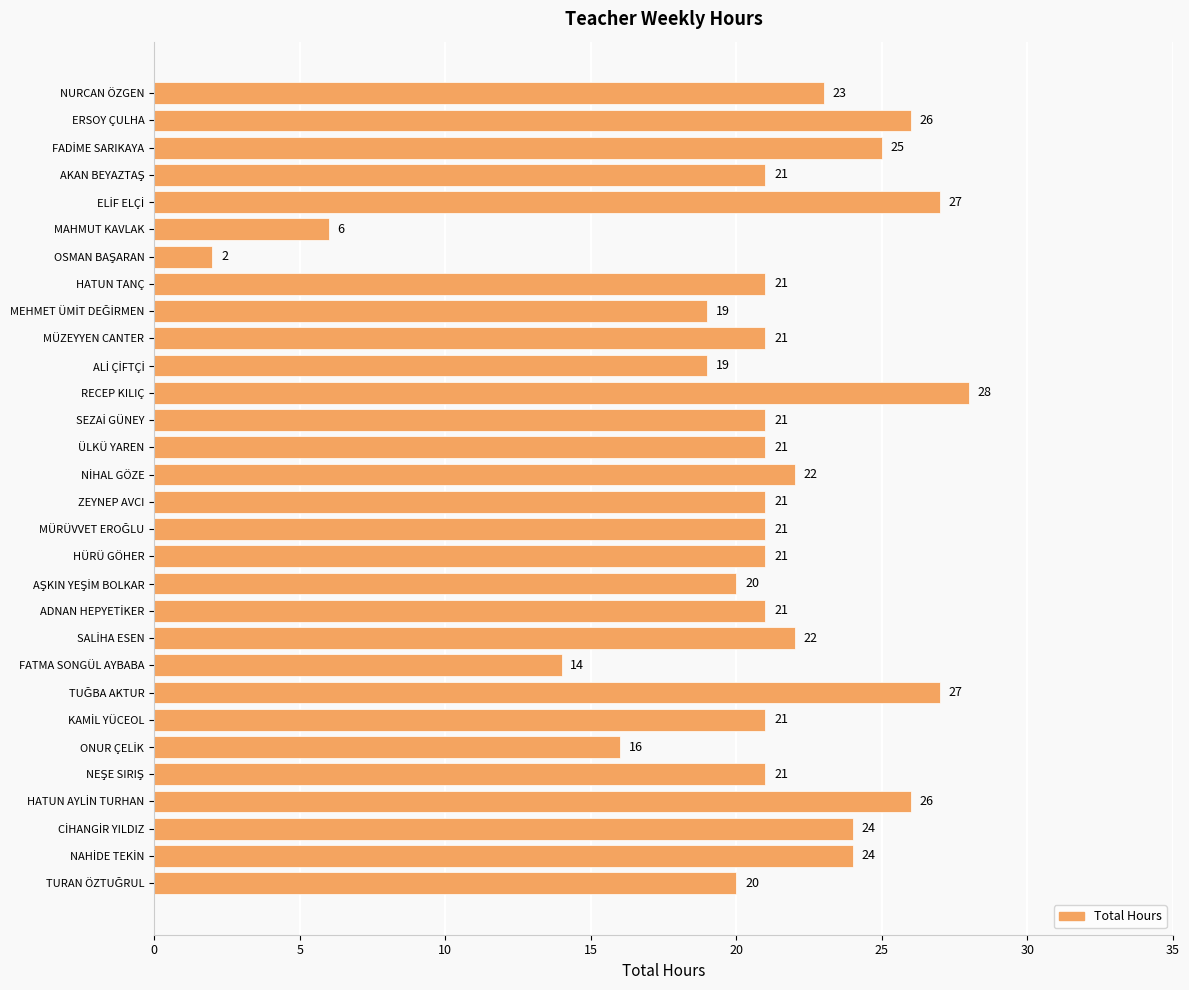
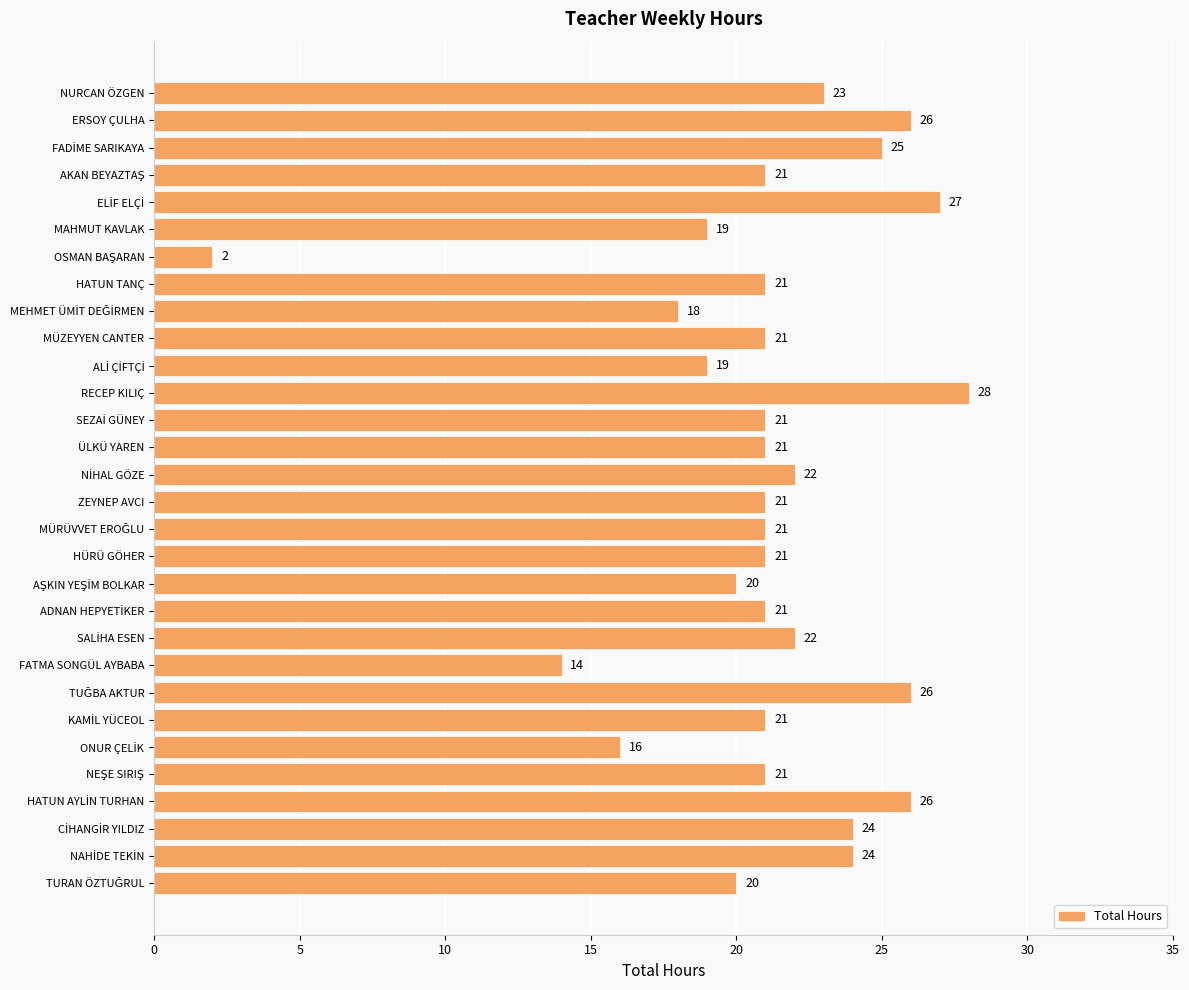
  {
    "NURCAN ÖZGEN": 23,
    "ERSOY ÇULHA": 26,
    "FADİME SARIKAYA": 25,
    "AKAN BEYAZTAŞ": 21,
    "ELİF ELÇİ": 27,
-   "MAHMUT KAVLAK": 6,
+   "MAHMUT KAVLAK": 19,
    "OSMAN BAŞARAN": 2,
    "HATUN TANÇ": 21,
-   "MEHMET ÜMİT DEĞİRMEN": 19,
+   "MEHMET ÜMİT DEĞİRMEN": 18,
    "MÜZEYYEN CANTER": 21,
    "ALİ ÇİFTÇİ": 19,
    "RECEP KILIÇ": 28,
    "SEZAİ GÜNEY": 21,
    "ÜLKÜ YAREN": 21,
    "NİHAL GÖZE": 22,
    "ZEYNEP AVCI": 21,
    "MÜRÜVVET EROĞLU": 21,
    "HÜRÜ GÖHER": 21,
    "AŞKIN YEŞİM BOLKAR": 20,
    "ADNAN HEPYETİKER": 21,
    "SALİHA ESEN": 22,
    "FATMA SONGÜL AYBABA": 14,
-   "TUĞBA AKTUR": 27,
+   "TUĞBA AKTUR": 26,
    "KAMİL YÜCEOL": 21,
    "ONUR ÇELİK": 16,
    "NEŞE SIRIŞ": 21,
    "HATUN AYLİN TURHAN": 26,
    "CİHANGİR YILDIZ": 24,
    "NAHİDE TEKİN": 24,
    "TURAN ÖZTUĞRUL": 20
  }
